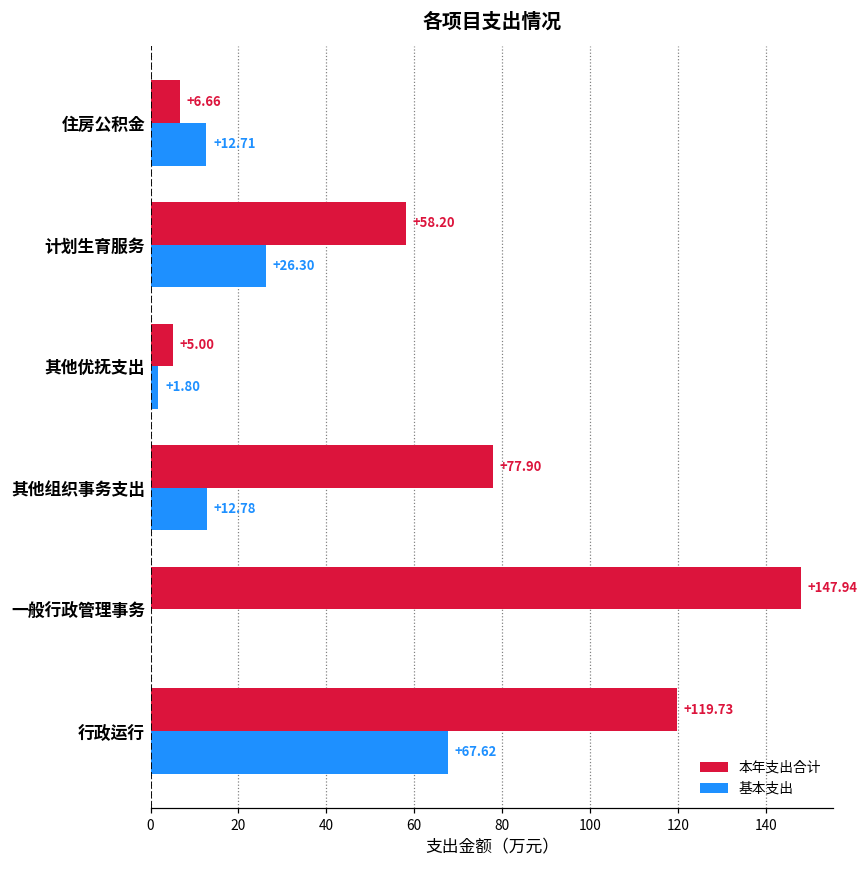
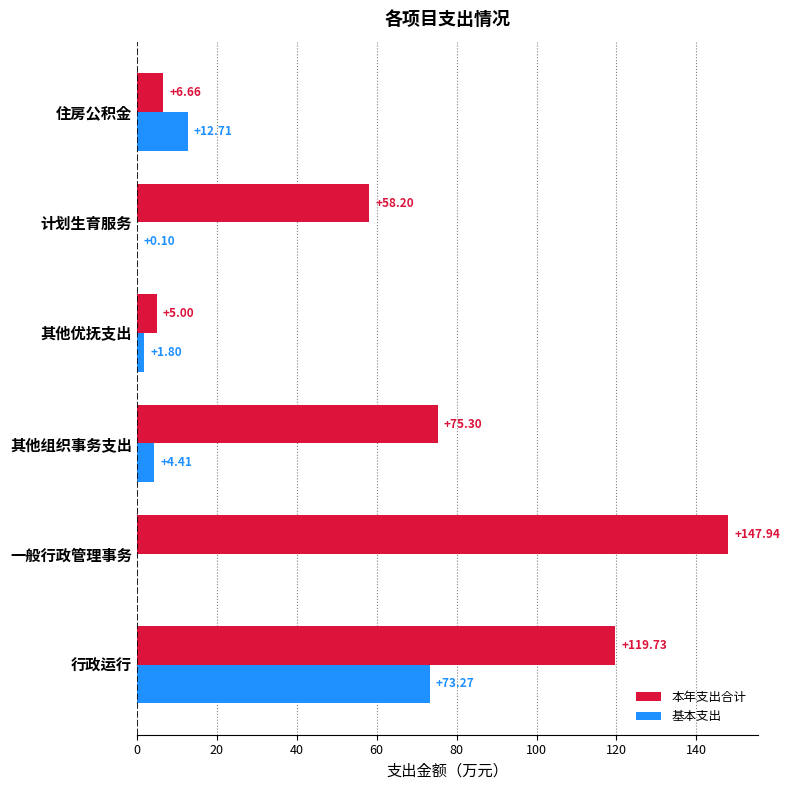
  {
    "本年支出合计": {
      "住房公积金": "+6.66",
      "计划生育服务": "+58.20",
      "其他优抚支出": "+5.00",
-     "其他组织事务支出": "+77.90",
+     "其他组织事务支出": "+75.30",
      "一般行政管理事务": "+147.94",
      "行政运行": "+119.73"
    },
    "基本支出": {
      "住房公积金": "+12.71",
-     "计划生育服务": "+26.30",
+     "计划生育服务": "+0.10",
      "其他优抚支出": "+1.80",
-     "其他组织事务支出": "+12.78",
-     "行政运行": "+67.62"
+     "其他组织事务支出": "+4.41",
+     "行政运行": "+73.27"
    }
  }
